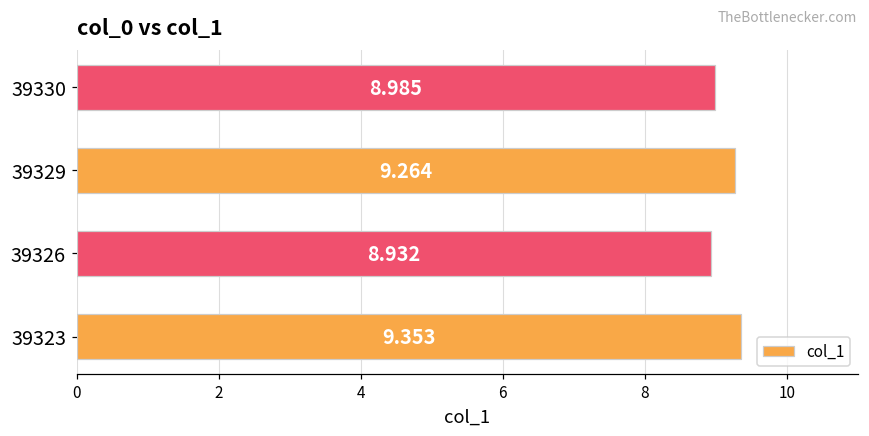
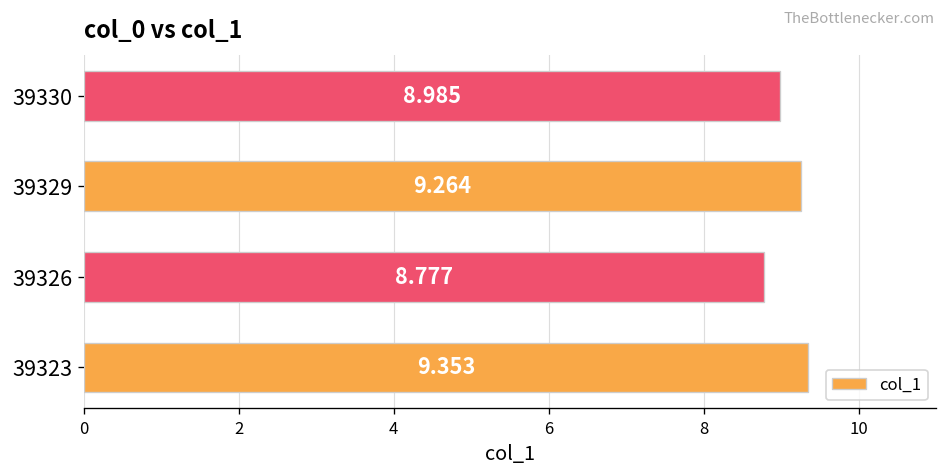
  {
    "39330": 8.985,
    "39329": 9.264,
-   "39326": 8.932,
+   "39326": 8.777,
    "39323": 9.353
  }
